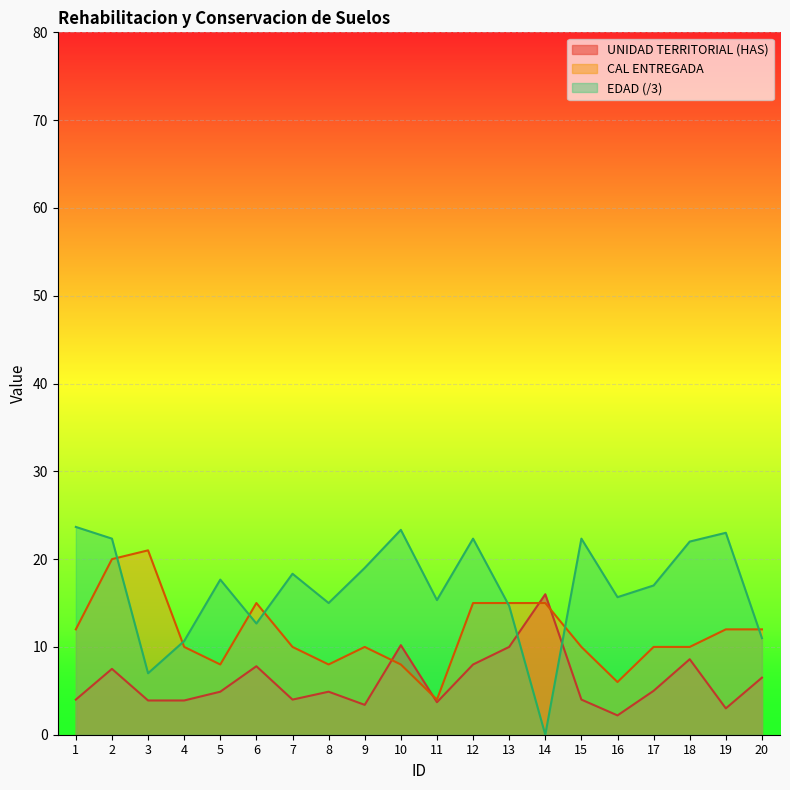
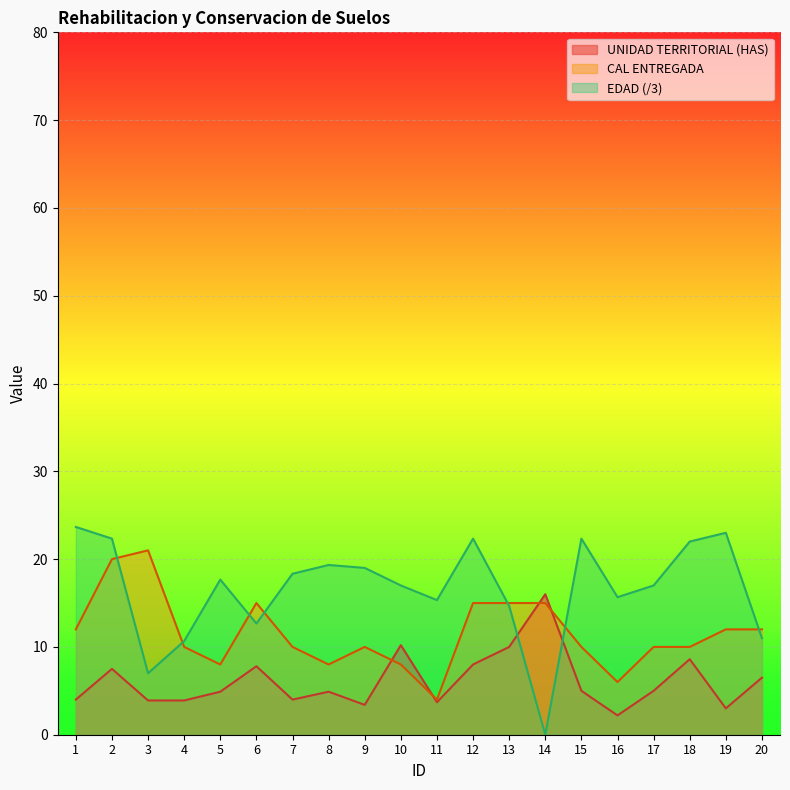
  {
    "UNIDAD TERRITORIAL (HAS)": {
      "1": 4,
      "2": 8,
      "3": 4,
      "4": 4,
      "5": 5,
      "6": 8,
      "7": 4,
      "8": 5,
      "9": 3,
      "10": 10,
      "11": 4,
      "12": 8,
      "13": 10,
      "14": 16,
-     "15": 4,
+     "15": 5,
      "16": 2,
      "17": 5,
      "18": 9,
      "19": 3,
      "20": 7
    },
    "CAL ENTREGADA": {
      "1": 12,
      "2": 20,
      "3": 21,
      "4": 10,
      "5": 8,
      "6": 15,
      "7": 10,
      "8": 8,
      "9": 10,
      "10": 8,
      "11": 4,
      "12": 15,
      "13": 15,
      "14": 15,
      "15": 10,
      "16": 6,
      "17": 10,
      "18": 10,
      "19": 12,
      "20": 12
    },
    "EDAD (/3)": {
      "1": 24,
      "2": 22,
      "3": 7,
      "4": 11,
      "5": 18,
      "6": 13,
      "7": 18,
-     "8": 15,
+     "8": 19,
      "9": 19,
-     "10": 23,
+     "10": 17,
      "11": 15,
      "12": 22,
      "13": 15,
      "14": 0,
      "15": 22,
      "16": 16,
      "17": 17,
      "18": 22,
      "19": 23,
      "20": 11
    }
  }
